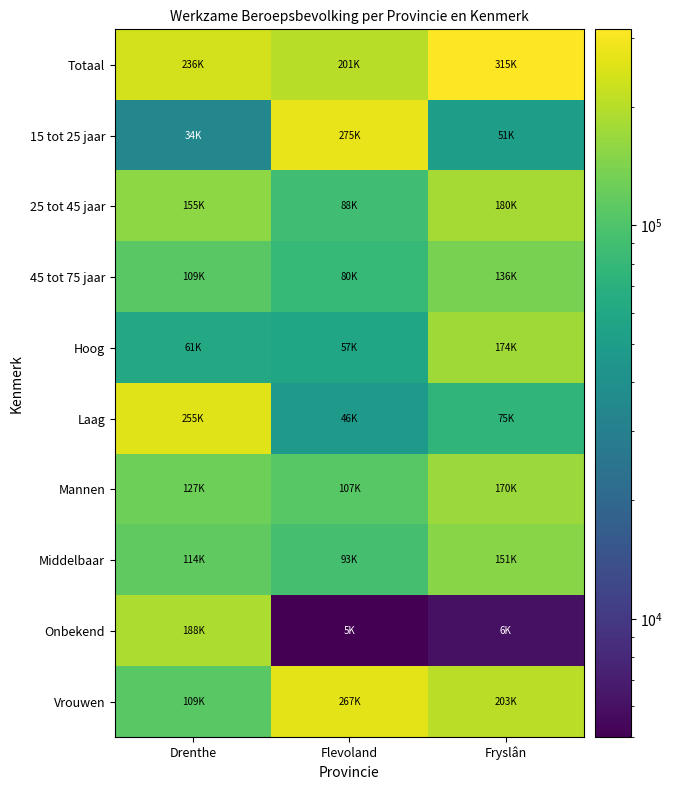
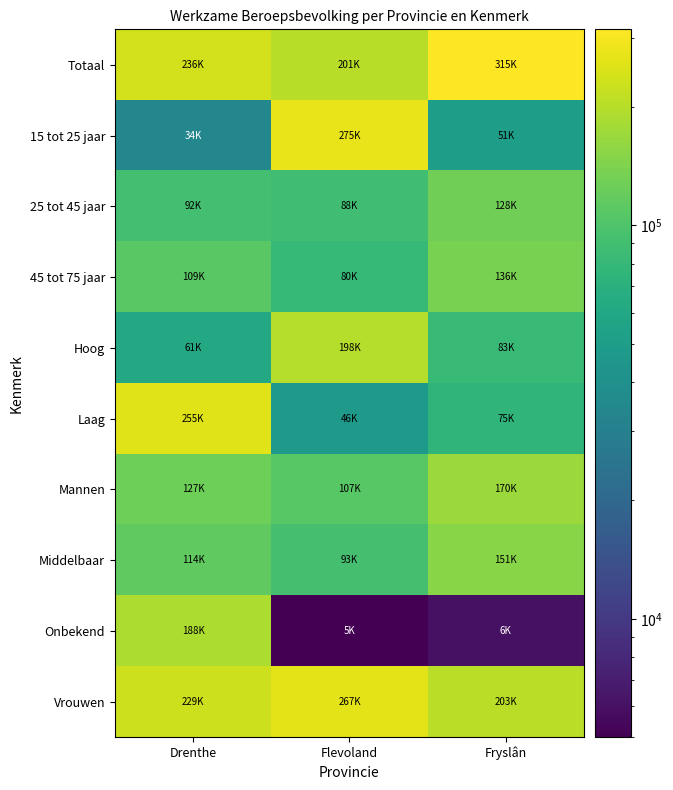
  {
    "Totaal": {
      "Drenthe": "236K",
      "Flevoland": "201K",
      "Fryslân": "315K"
    },
    "15 tot 25 jaar": {
      "Drenthe": "34K",
      "Flevoland": "275K",
      "Fryslân": "51K"
    },
    "25 tot 45 jaar": {
-     "Drenthe": "155K",
+     "Drenthe": "92K",
      "Flevoland": "88K",
-     "Fryslân": "180K"
+     "Fryslân": "128K"
    },
    "45 tot 75 jaar": {
      "Drenthe": "109K",
      "Flevoland": "80K",
      "Fryslân": "136K"
    },
    "Hoog": {
      "Drenthe": "61K",
-     "Flevoland": "57K",
-     "Fryslân": "174K"
+     "Flevoland": "198K",
+     "Fryslân": "83K"
    },
    "Laag": {
      "Drenthe": "255K",
      "Flevoland": "46K",
      "Fryslân": "75K"
    },
    "Mannen": {
      "Drenthe": "127K",
      "Flevoland": "107K",
      "Fryslân": "170K"
    },
    "Middelbaar": {
      "Drenthe": "114K",
      "Flevoland": "93K",
      "Fryslân": "151K"
    },
    "Onbekend": {
      "Drenthe": "188K",
      "Flevoland": "5K",
      "Fryslân": "6K"
    },
    "Vrouwen": {
-     "Drenthe": "109K",
+     "Drenthe": "229K",
      "Flevoland": "267K",
      "Fryslân": "203K"
    }
  }
